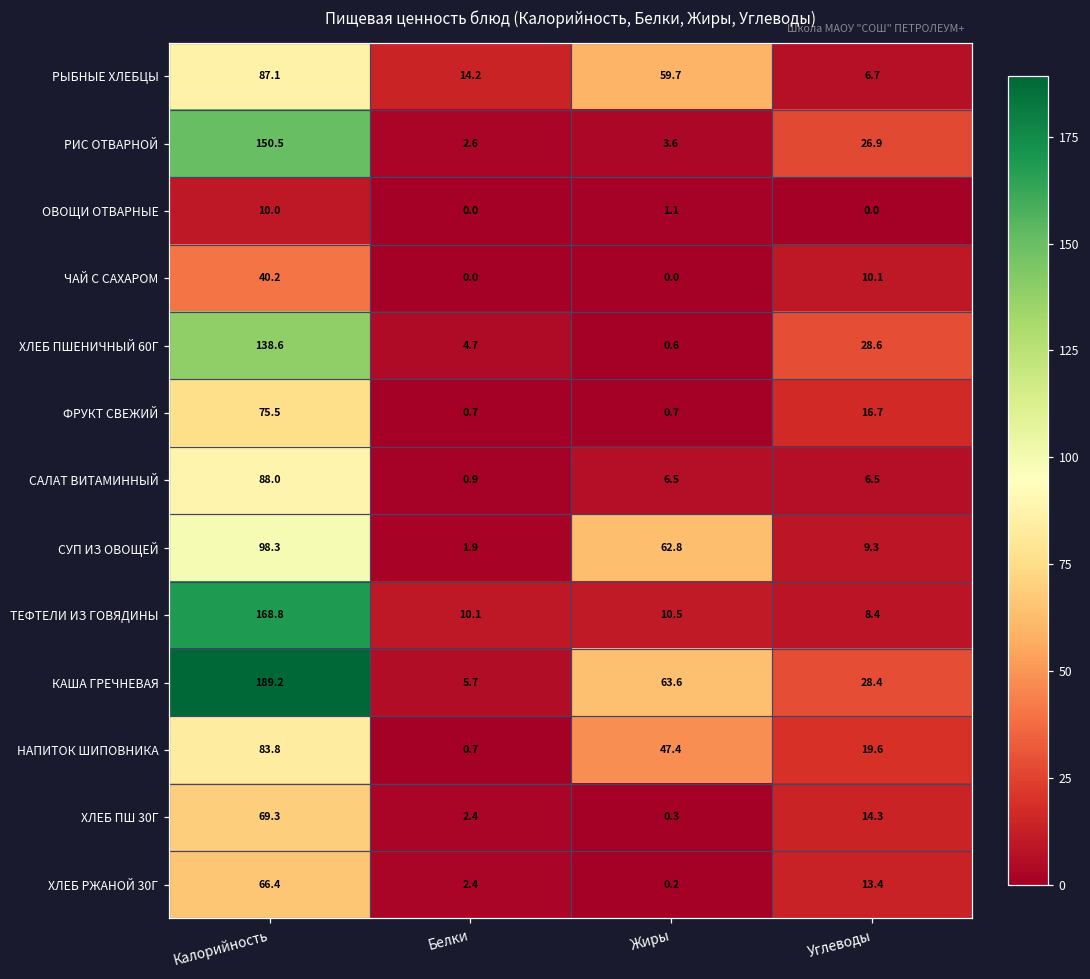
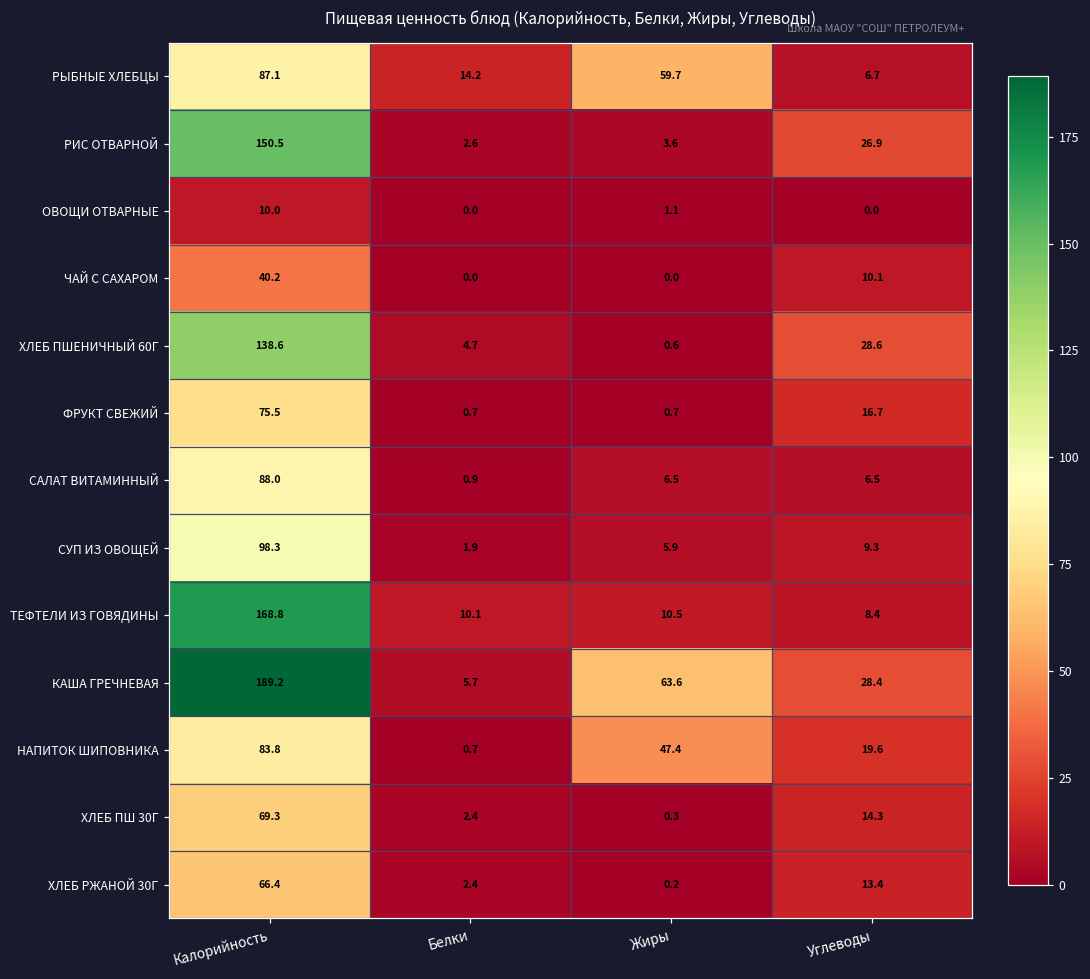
  {
    "РЫБНЫЕ ХЛЕБЦЫ": {
      "Калорийность": 87.1,
      "Белки": 14.2,
      "Жиры": 59.7,
      "Углеводы": 6.7
    },
    "РИС ОТВАРНОЙ": {
      "Калорийность": 150.5,
      "Белки": 2.6,
      "Жиры": 3.6,
      "Углеводы": 26.9
    },
    "ОВОЩИ ОТВАРНЫЕ": {
      "Калорийность": 10.0,
      "Белки": 0.0,
      "Жиры": 1.1,
      "Углеводы": 0.0
    },
    "ЧАЙ С САХАРОМ": {
      "Калорийность": 40.2,
      "Белки": 0.0,
      "Жиры": 0.0,
      "Углеводы": 10.1
    },
    "ХЛЕБ ПШЕНИЧНЫЙ 60Г": {
      "Калорийность": 138.6,
      "Белки": 4.7,
      "Жиры": 0.6,
      "Углеводы": 28.6
    },
    "ФРУКТ СВЕЖИЙ": {
      "Калорийность": 75.5,
      "Белки": 0.7,
      "Жиры": 0.7,
      "Углеводы": 16.7
    },
    "САЛАТ ВИТАМИННЫЙ": {
      "Калорийность": 88.0,
      "Белки": 0.9,
      "Жиры": 6.5,
      "Углеводы": 6.5
    },
    "СУП ИЗ ОВОЩЕЙ": {
      "Калорийность": 98.3,
      "Белки": 1.9,
-     "Жиры": 62.8,
+     "Жиры": 5.9,
      "Углеводы": 9.3
    },
    "ТЕФТЕЛИ ИЗ ГОВЯДИНЫ": {
      "Калорийность": 168.8,
      "Белки": 10.1,
      "Жиры": 10.5,
      "Углеводы": 8.4
    },
    "КАША ГРЕЧНЕВАЯ": {
      "Калорийность": 189.2,
      "Белки": 5.7,
      "Жиры": 63.6,
      "Углеводы": 28.4
    },
    "НАПИТОК ШИПОВНИКА": {
      "Калорийность": 83.8,
      "Белки": 0.7,
      "Жиры": 47.4,
      "Углеводы": 19.6
    },
    "ХЛЕБ ПШ 30Г": {
      "Калорийность": 69.3,
      "Белки": 2.4,
      "Жиры": 0.3,
      "Углеводы": 14.3
    },
    "ХЛЕБ РЖАНОЙ 30Г": {
      "Калорийность": 66.4,
      "Белки": 2.4,
      "Жиры": 0.2,
      "Углеводы": 13.4
    }
  }
